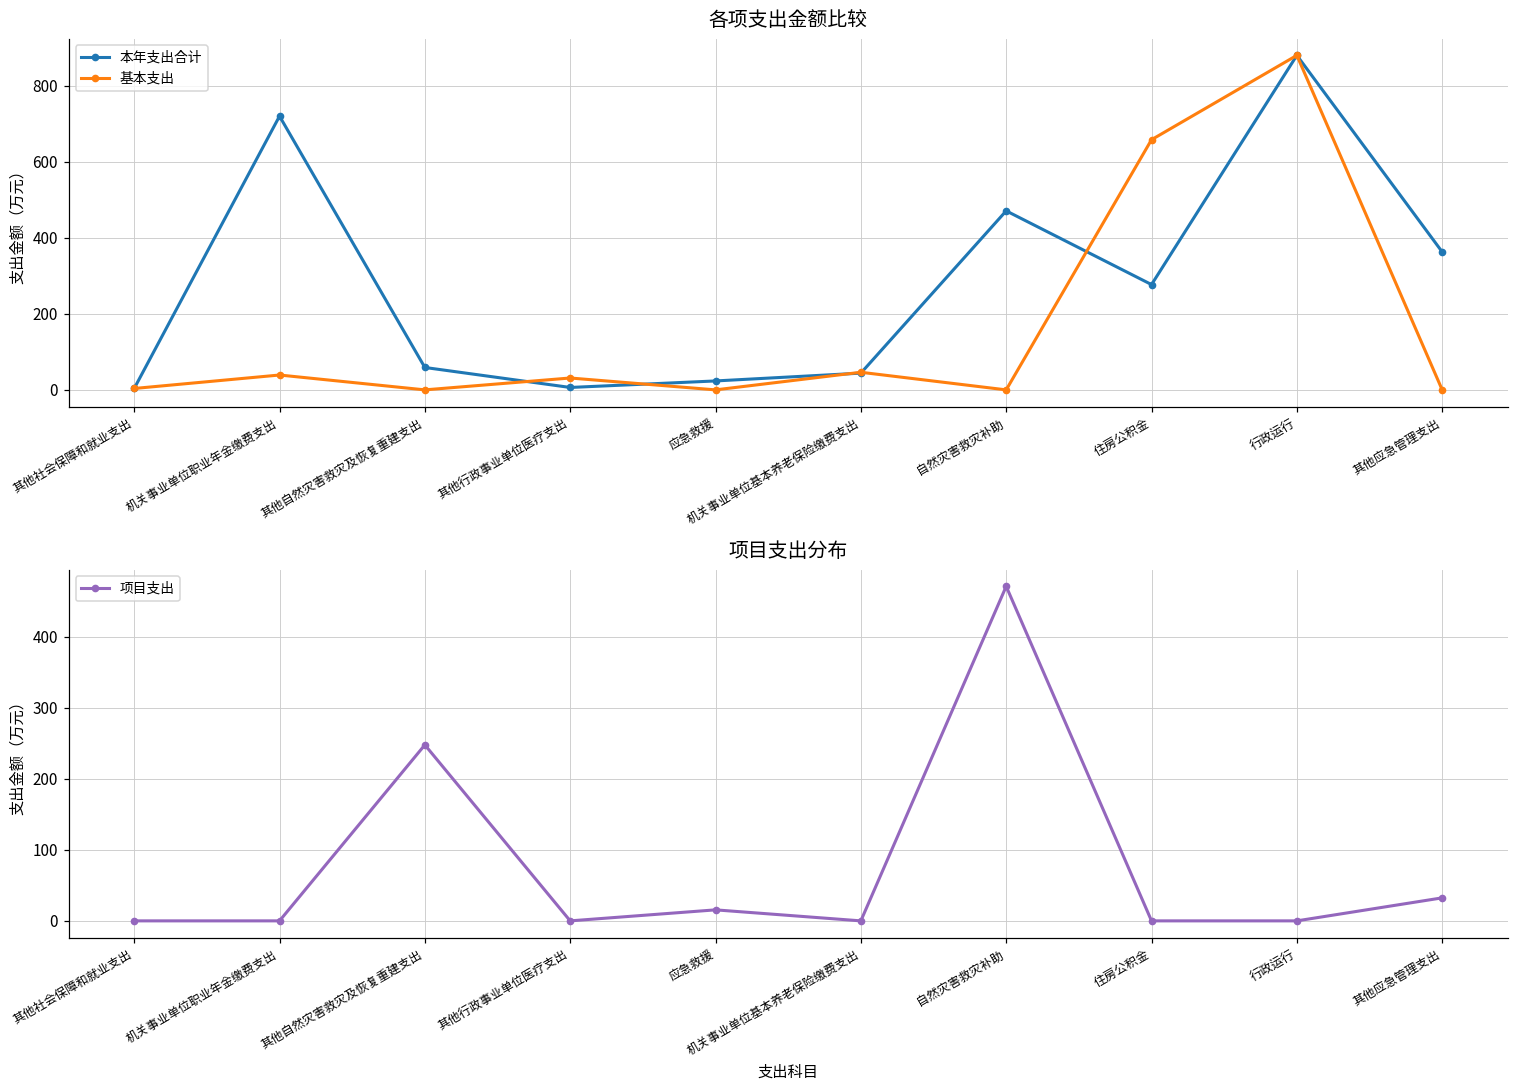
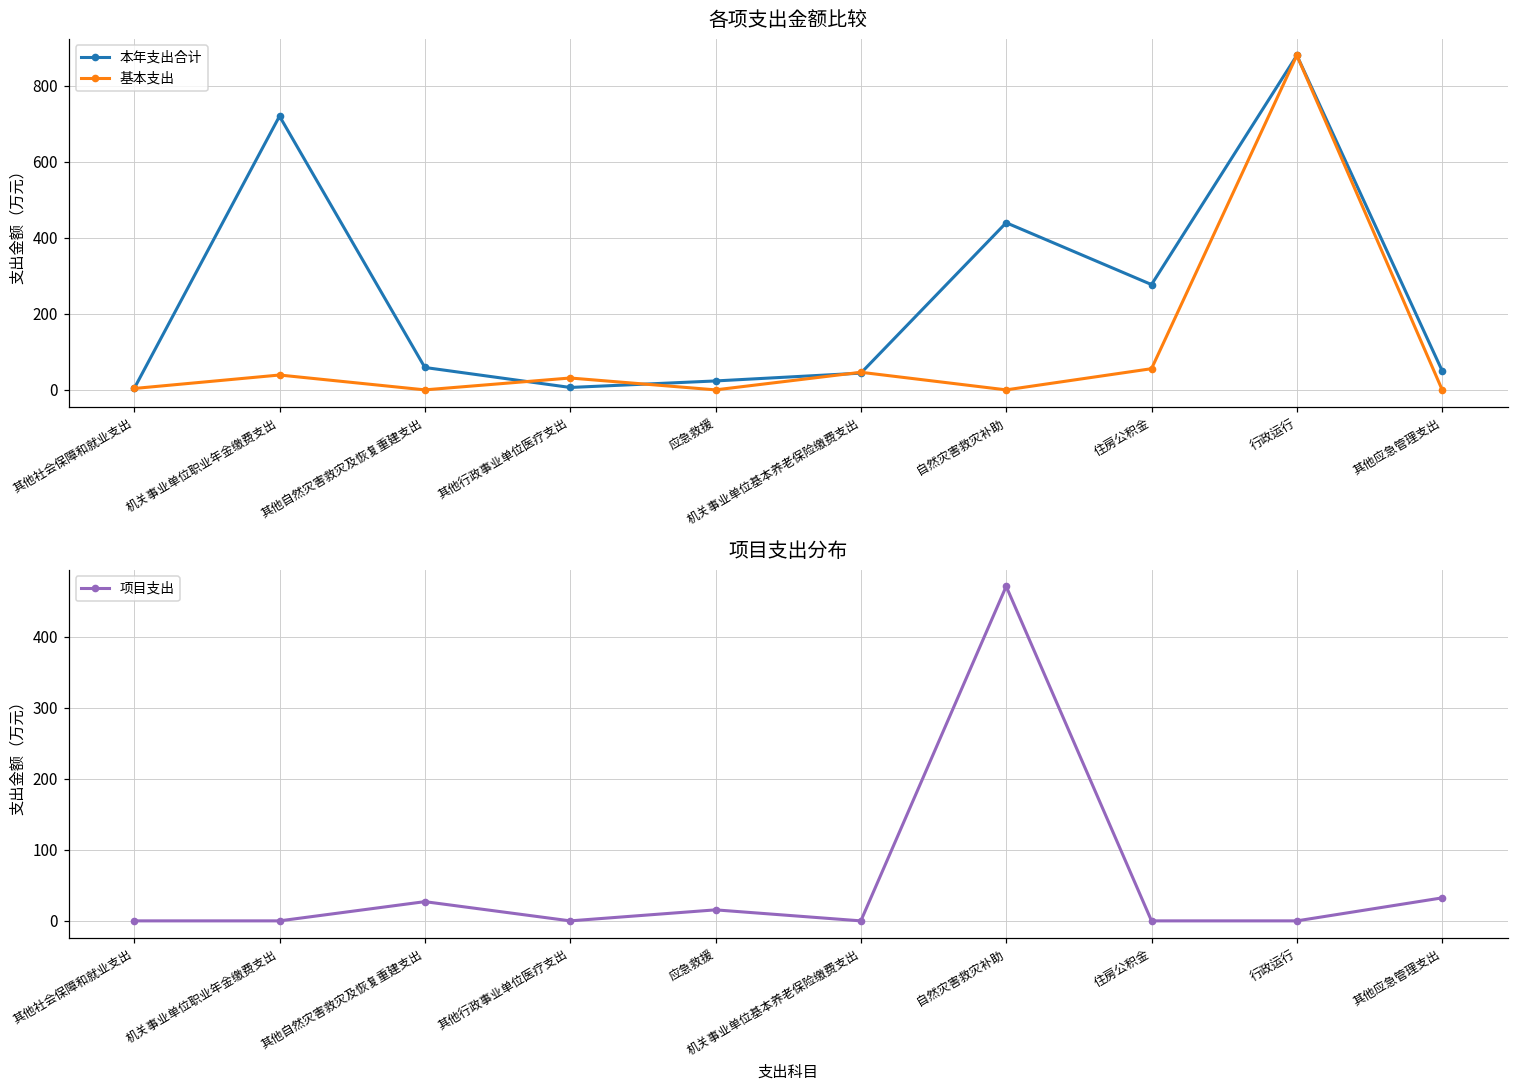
  {
    "各项支出金额比较": {
      "本年支出合计": {
        "机关事业单位职业年金缴费支出": 720,
        "其他自然灾害救灾及恢复重建支出": 60,
        "其他行政事业单位医疗支出": 10,
        "应急救援": 20,
-       "自然灾害救灾补助": 470,
+       "自然灾害救灾补助": 440,
        "住房公积金": 280,
-       "其他应急管理支出": 360
+       "其他应急管理支出": 50
      },
      "基本支出": {
        "机关事业单位职业年金缴费支出": 40,
        "其他自然灾害救灾及恢复重建支出": 0,
        "其他行政事业单位医疗支出": 30,
        "应急救援": 0,
        "自然灾害救灾补助": 0,
-       "住房公积金": 660,
+       "住房公积金": 60,
        "其他应急管理支出": 0
      }
    },
    "项目支出分布": {
      "其他社会保障和就业支出": 0,
      "机关事业单位职业年金缴费支出": 0,
-     "其他自然灾害救灾及恢复重建支出": 250,
+     "其他自然灾害救灾及恢复重建支出": 30,
      "其他行政事业单位医疗支出": 0,
      "应急救援": 20,
      "机关事业单位基本养老保险缴费支出": 0,
      "自然灾害救灾补助": 470,
      "住房公积金": 0,
      "行政运行": 0,
      "其他应急管理支出": 30
    }
  }
